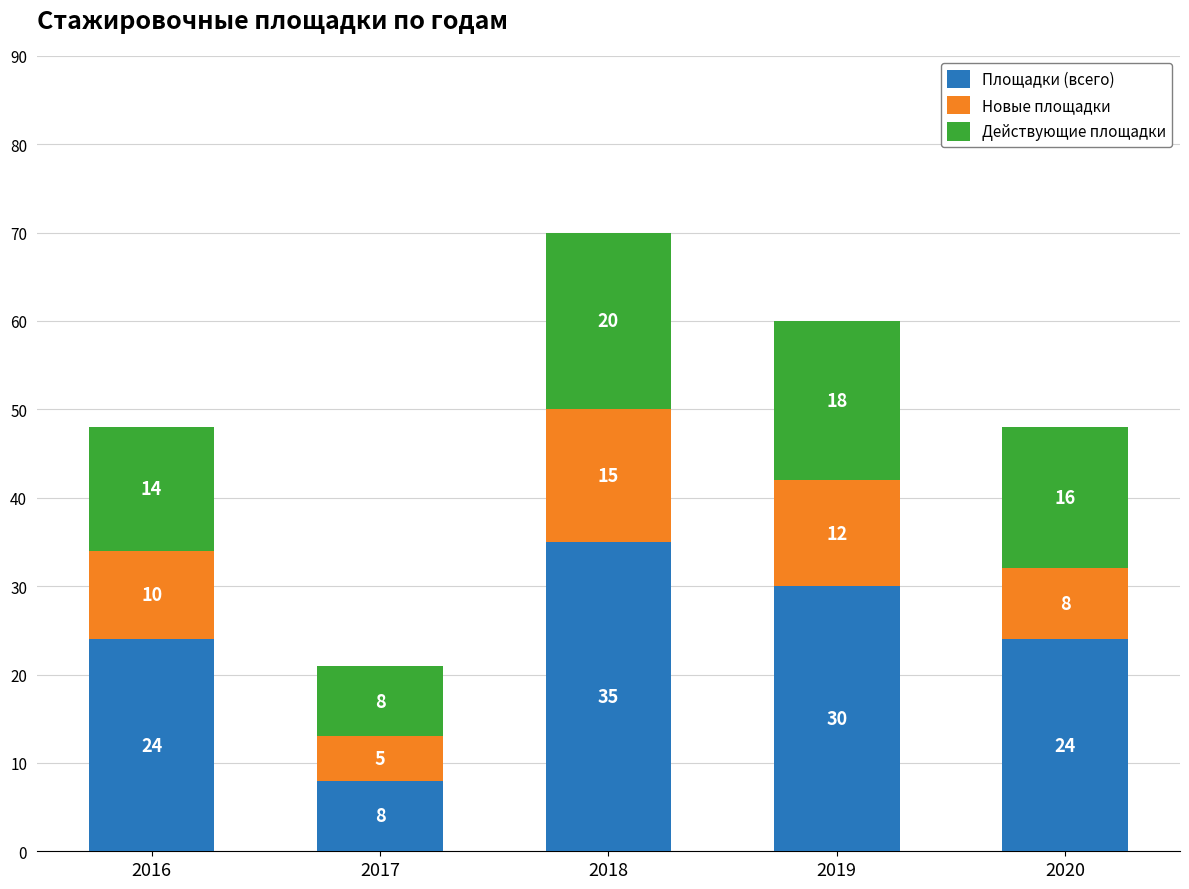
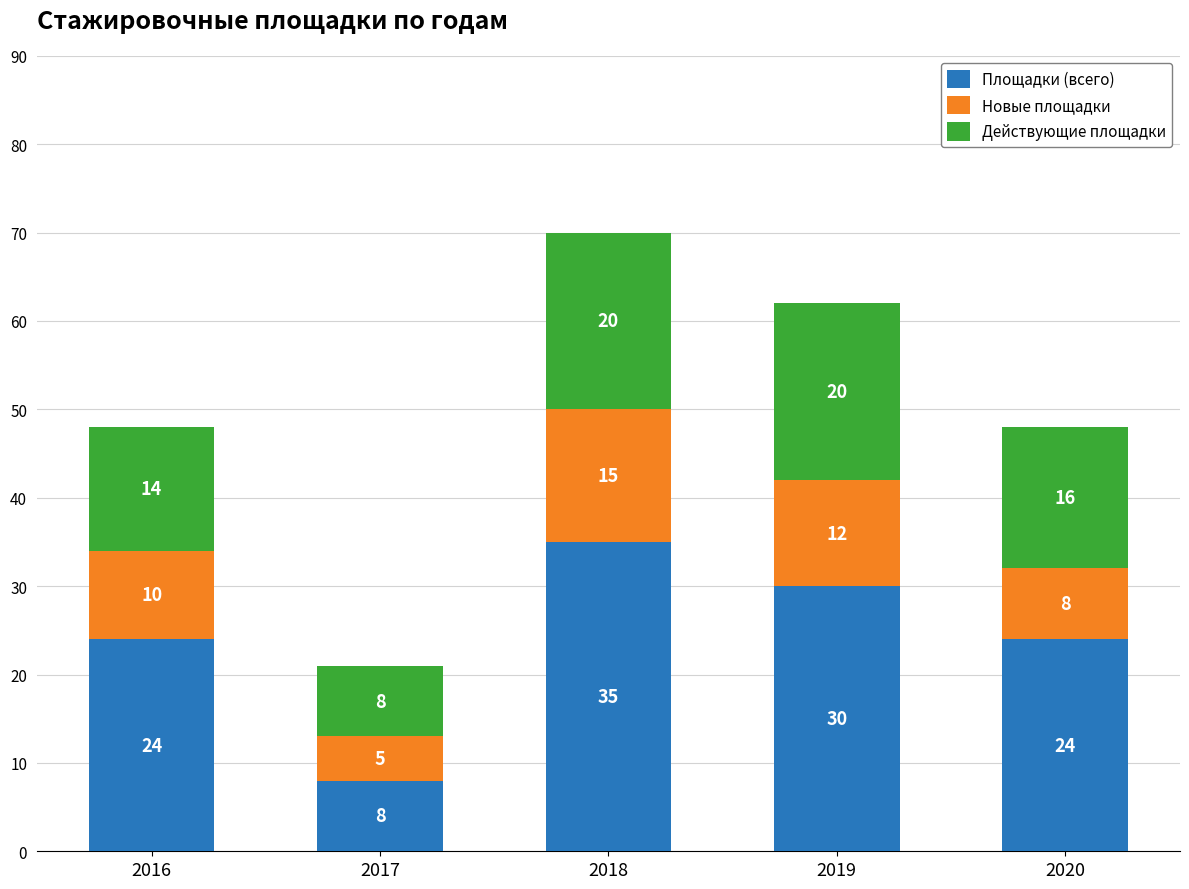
  {
    "Площадки (всего)": {
      "2016": 24,
      "2017": 8,
      "2018": 35,
      "2019": 30,
      "2020": 24
    },
    "Новые площадки": {
      "2016": 10,
      "2017": 5,
      "2018": 15,
      "2019": 12,
      "2020": 8
    },
    "Действующие площадки": {
      "2016": 14,
      "2017": 8,
      "2018": 20,
-     "2019": 18,
+     "2019": 20,
      "2020": 16
    }
  }
